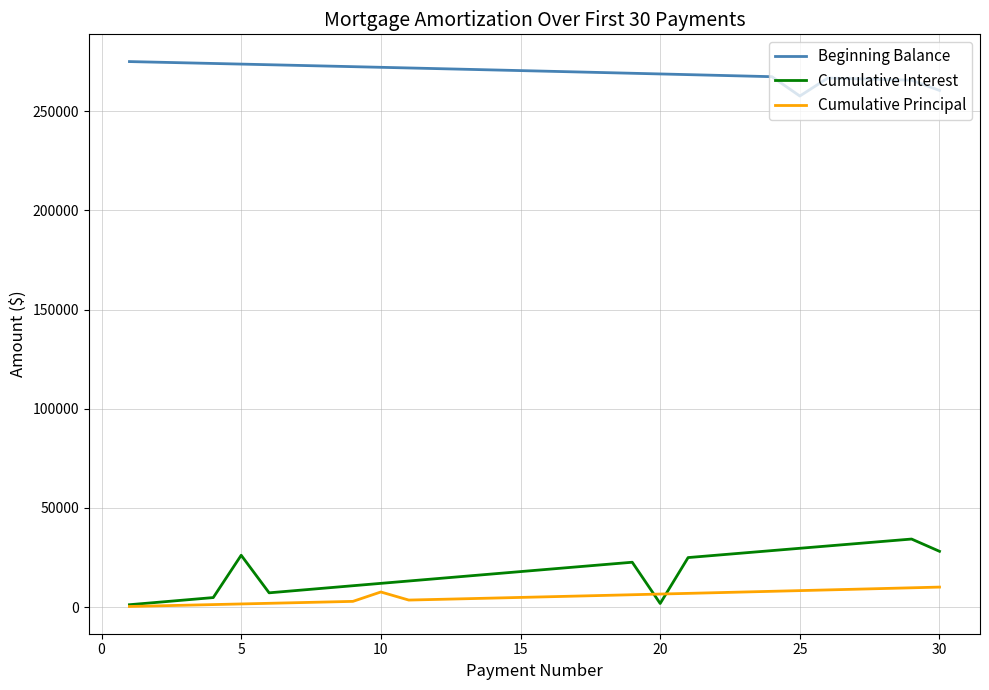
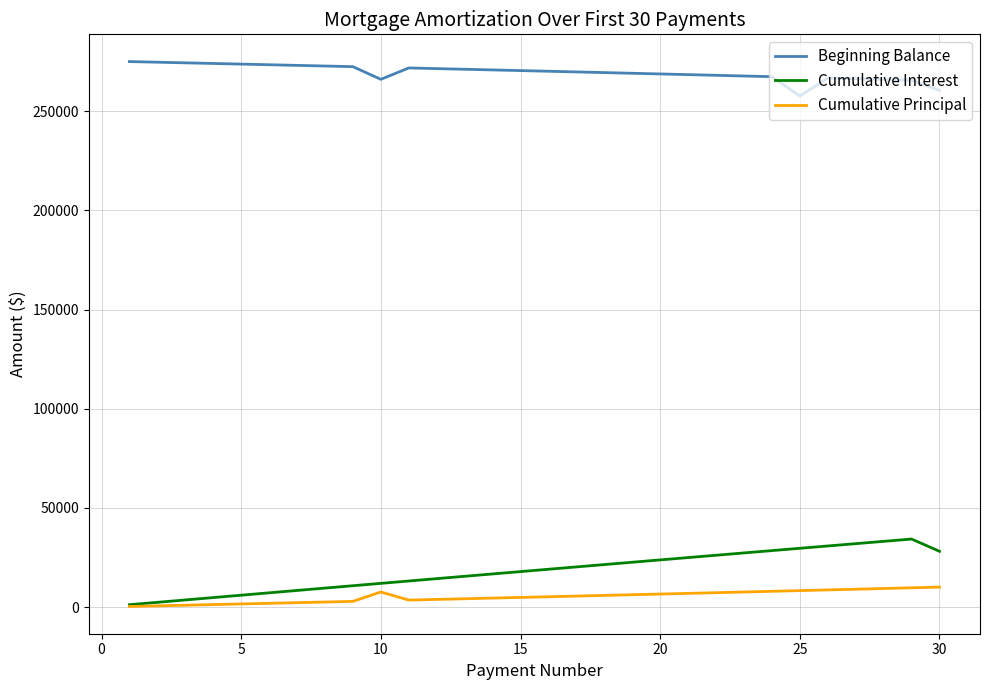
  {
    "Beginning Balance": {
      "5": 274000,
-     "10": 272000,
+     "10": 266000,
      "15": 270000,
      "20": 269000
    },
    "Cumulative Interest": {
-     "5": 26000,
+     "5": 6000,
      "10": 12000,
      "15": 18000,
-     "20": 2000,
+     "20": 24000,
      "25": 30000,
      "30": 28000
    },
    "Cumulative Principal": {
      "5": 2000,
      "10": 8000,
      "15": 5000,
      "20": 7000,
      "25": 8000,
      "30": 10000
    }
  }
